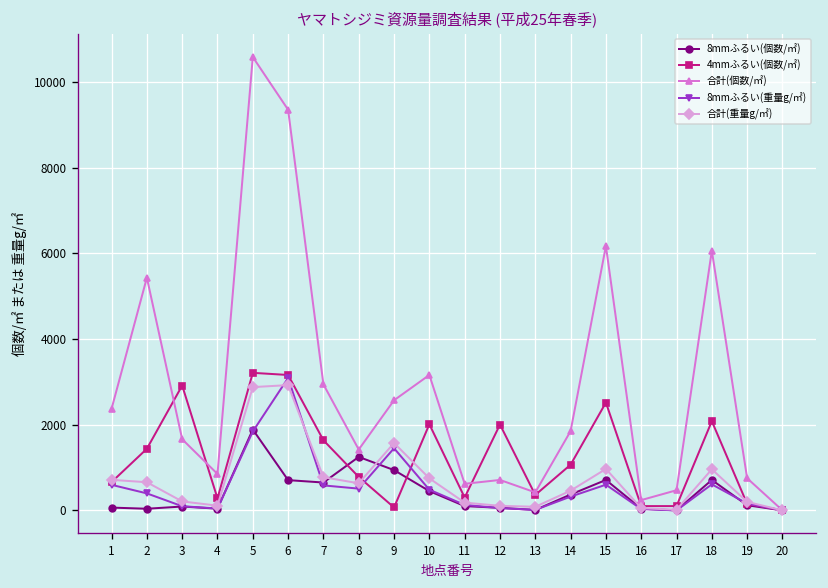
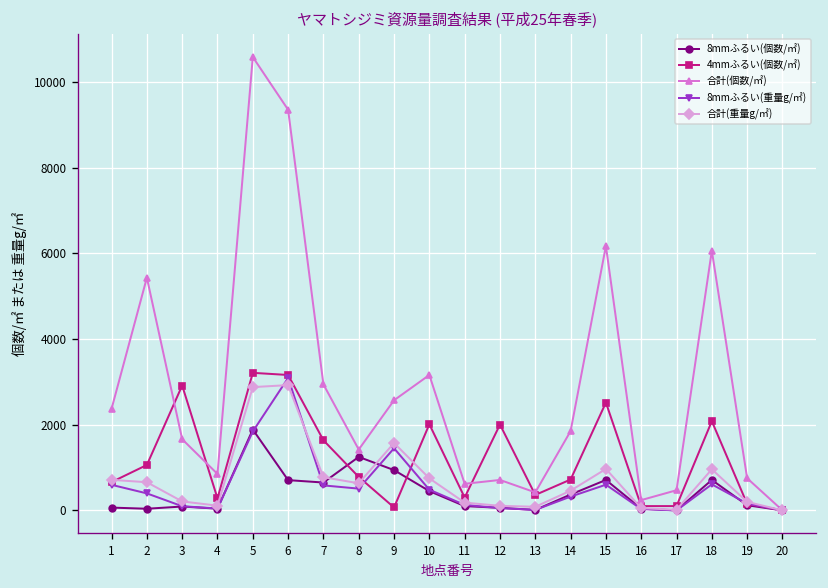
  {
    "8mmふるい(個数/㎡)": {
      "1": 100,
      "2": 0,
      "6": 700,
      "8": 1200,
      "9": 900,
      "15": 700,
      "18": 700
    },
    "4mmふるい(個数/㎡)": {
-     "2": 1400,
+     "2": 1100,
      "3": 2900,
      "4": 300,
      "5": 3200,
      "7": 1600,
      "8": 800,
      "9": 100,
      "10": 2000,
      "11": 300,
      "12": 2000,
-     "14": 1100,
+     "14": 700,
      "15": 2500,
      "17": 100,
      "18": 2100
    },
    "8mmふるい(重量g/㎡)": {
      "2": 400,
      "8": 500,
      "9": 1500,
      "15": 600,
      "18": 600
    }
  }
